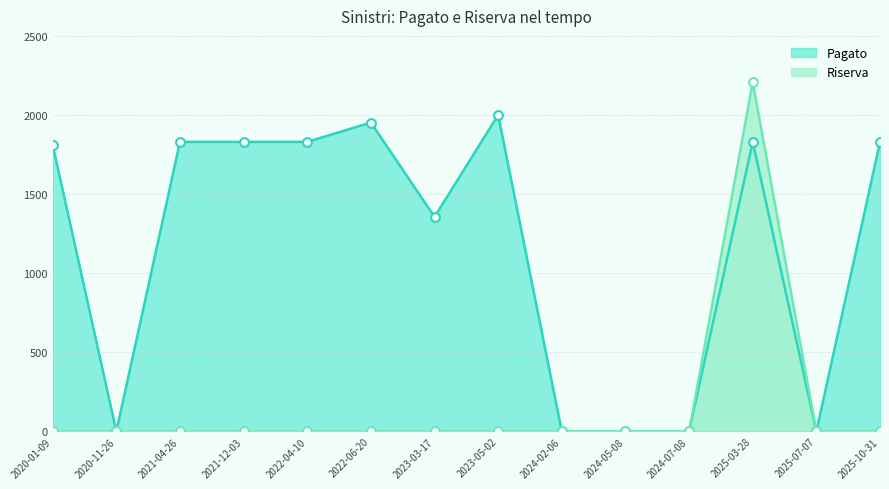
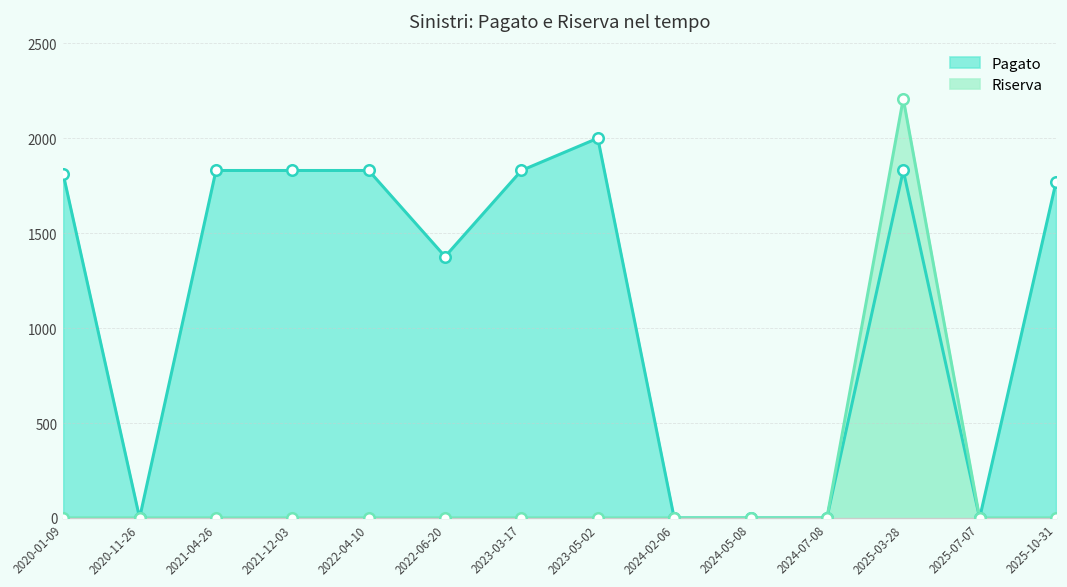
  {
    "Pagato": {
      "2020-01-09": 1810,
      "2021-04-26": 1830,
      "2021-12-03": 1830,
      "2022-04-10": 1830,
-     "2022-06-20": 1950,
-     "2023-03-17": 1360,
+     "2022-06-20": 1380,
+     "2023-03-17": 1830,
      "2023-05-02": 2000,
      "2025-03-28": 1830,
-     "2025-10-31": 1830
+     "2025-10-31": 1770
    },
    "Riserva": {
      "2020-01-09": 0,
      "2021-04-26": 0,
      "2021-12-03": 0,
      "2022-04-10": 0,
      "2022-06-20": 0,
      "2023-03-17": 0,
      "2023-05-02": 0,
      "2025-03-28": 2210,
      "2025-10-31": 0
    }
  }
